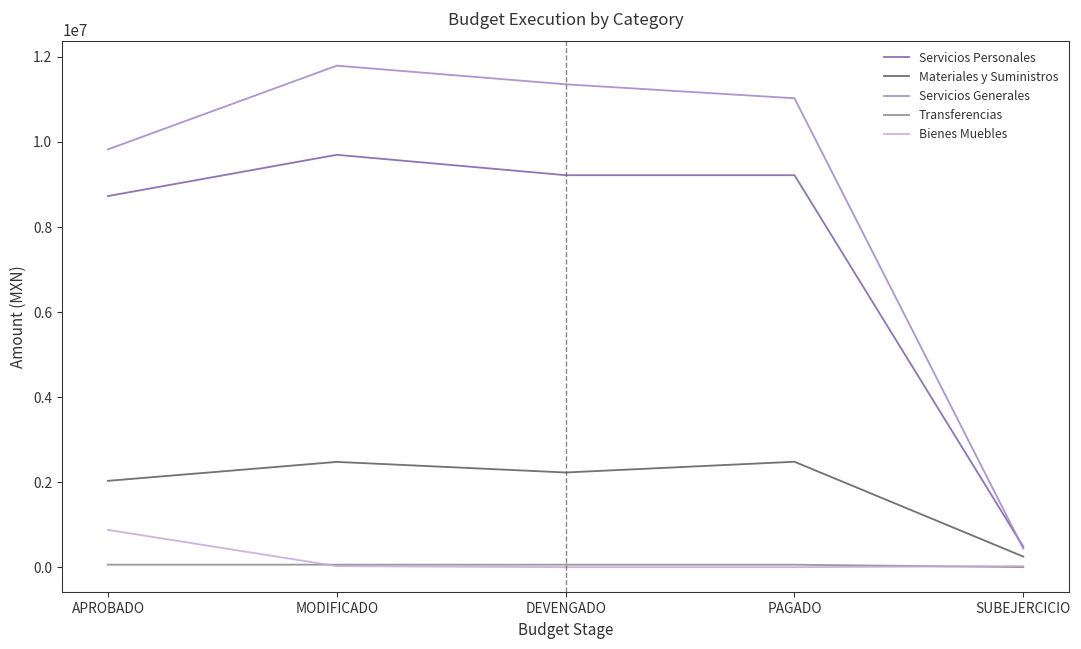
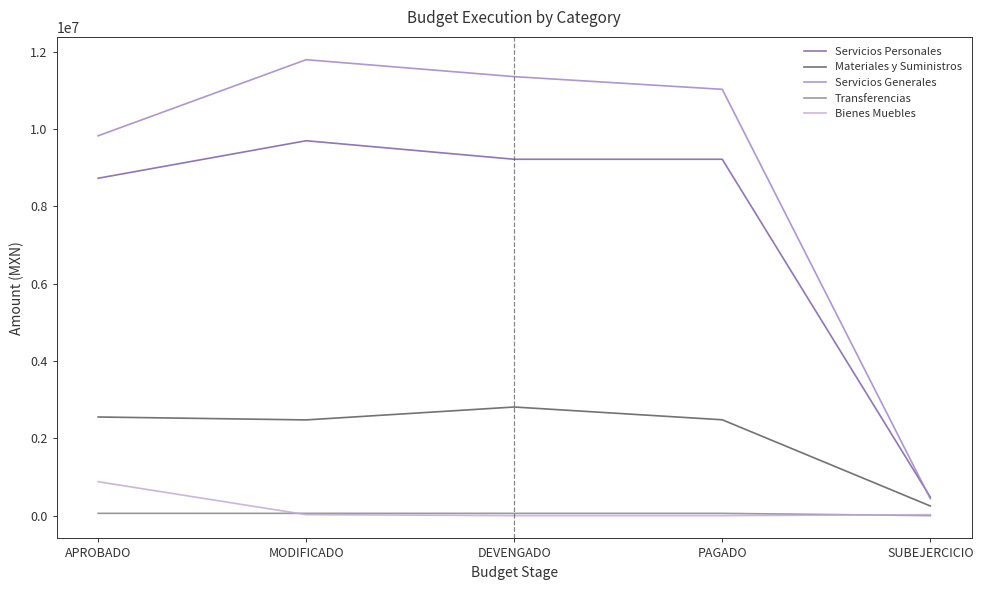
  {
    "Materiales y Suministros": {
-     "APROBADO": 2000000,
+     "APROBADO": 2600000,
      "MODIFICADO": 2500000,
-     "DEVENGADO": 2200000,
+     "DEVENGADO": 2800000,
      "PAGADO": 2500000,
      "SUBEJERCICIO": 200000
    }
  }
